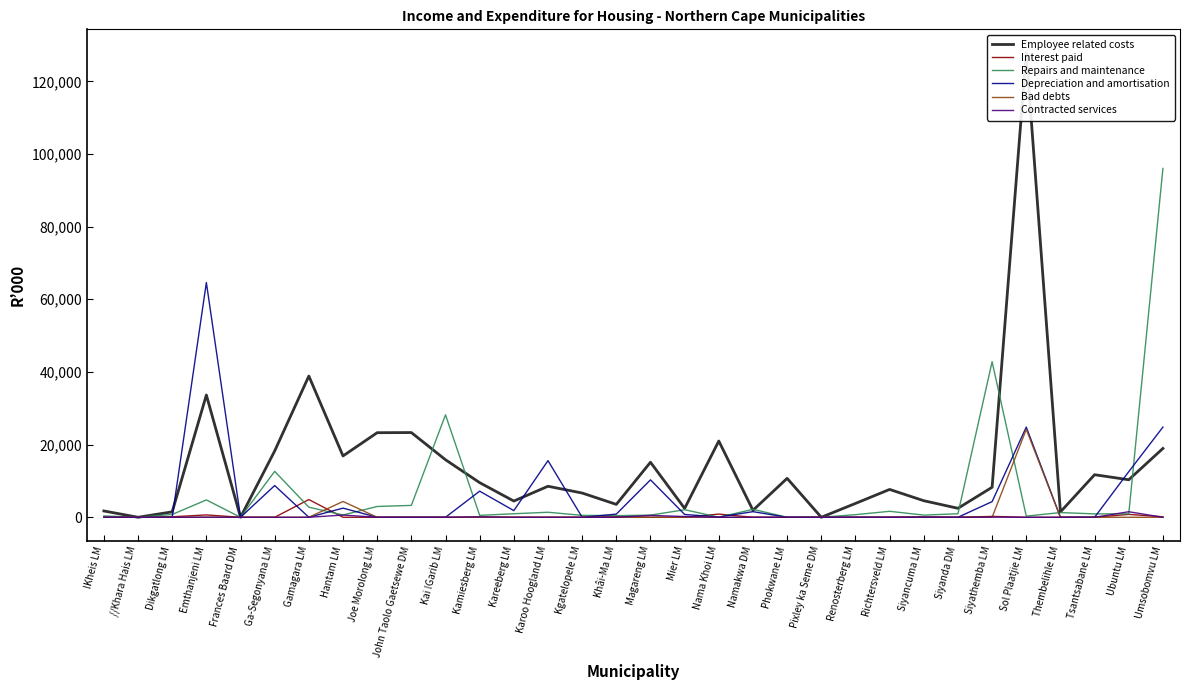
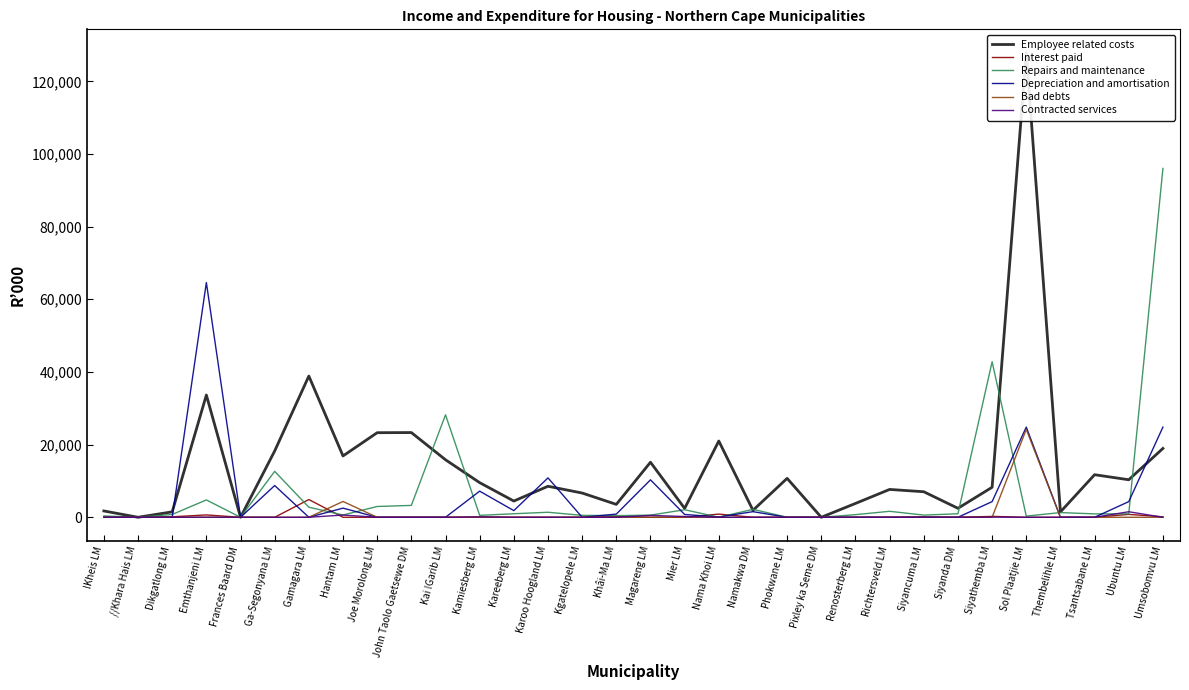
  {
    "Employee related costs": {
      "!Kheis LM": "2,000",
      "Dikgatlong LM": "1,000",
      "Emthanjeni LM": "34,000",
      "Ga-Segonyana LM": "18,000",
      "Gamagara LM": "39,000",
      "Hantam LM": "17,000",
      "Joe Morolong LM": "23,000",
      "John Taolo Gaetsewe DM": "23,000",
      "Kai !Garib LM": "16,000",
      "Kamiesberg LM": "10,000",
      "Kareeberg LM": "4,000",
      "Karoo Hoogland LM": "9,000",
      "Kgatelopele LM": "7,000",
      "Khâi-Ma LM": "4,000",
      "Magareng LM": "15,000",
      "Nama Khoi LM": "21,000",
      "Phokwane LM": "11,000",
      "Renosterberg LM": "4,000",
      "Richtersveld LM": "8,000",
-     "Siyancuma LM": "5,000",
+     "Siyancuma LM": "7,000",
      "Siyanda DM": "2,000",
      "Siyathemba LM": "8,000",
      "Tsantsabane LM": "12,000",
      "Ubuntu LM": "10,000",
      "Umsobomvu LM": "19,000"
    },
    "Interest paid": {
      "Gamagara LM": "5,000",
      "Nama Khoi LM": "1,000"
    },
    "Repairs and maintenance": {
      "Emthanjeni LM": "5,000",
      "Ga-Segonyana LM": "13,000",
      "Gamagara LM": "3,000",
      "Joe Morolong LM": "3,000",
      "John Taolo Gaetsewe DM": "3,000",
      "Kai !Garib LM": "28,000",
      "Kareeberg LM": "1,000",
      "Karoo Hoogland LM": "1,000",
      "Renosterberg LM": "1,000",
      "Richtersveld LM": "2,000",
      "Siyanda DM": "1,000",
      "Siyathemba LM": "43,000",
      "Tsantsabane LM": "1,000",
      "Umsobomvu LM": "96,000"
    },
    "Depreciation and amortisation": {
      "Emthanjeni LM": "65,000",
      "Ga-Segonyana LM": "9,000",
      "Hantam LM": "3,000",
      "Kamiesberg LM": "7,000",
      "Kareeberg LM": "2,000",
-     "Karoo Hoogland LM": "16,000",
+     "Karoo Hoogland LM": "11,000",
      "Magareng LM": "10,000",
      "Siyathemba LM": "4,000",
-     "Ubuntu LM": "13,000",
+     "Ubuntu LM": "4,000",
      "Umsobomvu LM": "25,000"
    },
    "Bad debts": {
      "Hantam LM": "4,000",
      "Ubuntu LM": "0"
    }
  }
